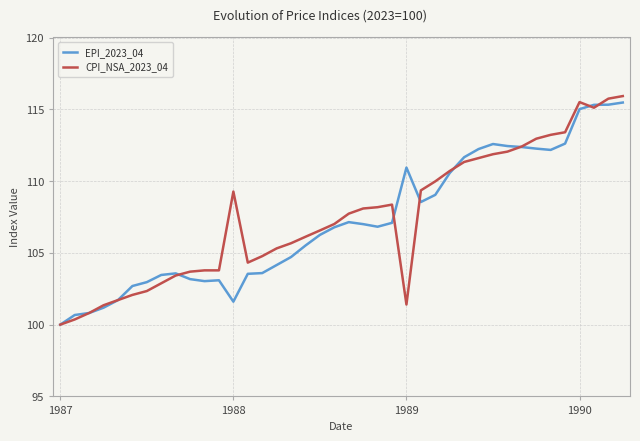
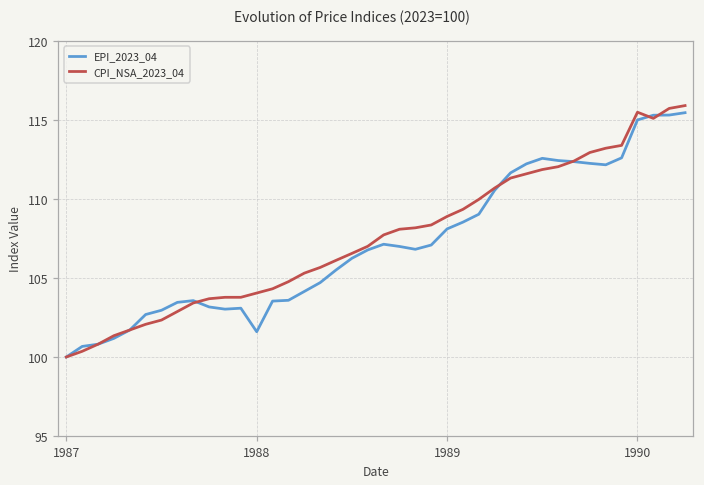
  {
    "EPI_2023_04": {
      "1988": 101.6,
-     "1989": 110.9,
+     "1989": 108.1,
      "1990": 115.0
    },
    "CPI_NSA_2023_04": {
-     "1988": 109.3,
-     "1989": 101.4,
+     "1988": 104.1,
+     "1989": 108.9,
      "1990": 115.5
    }
  }
